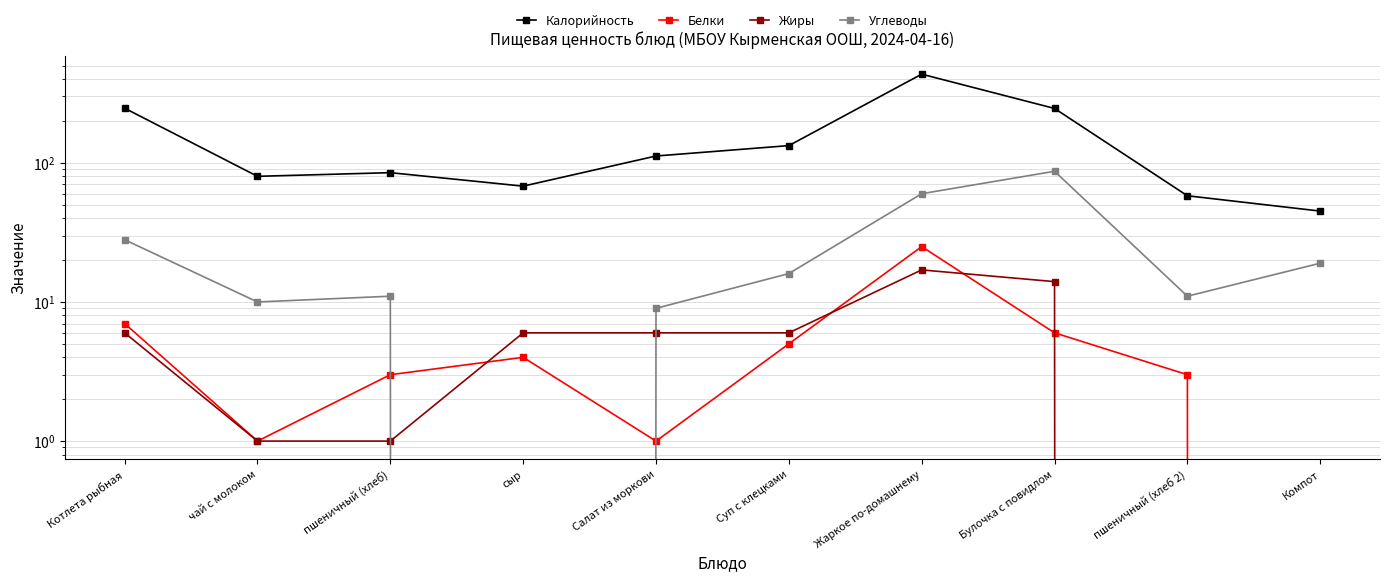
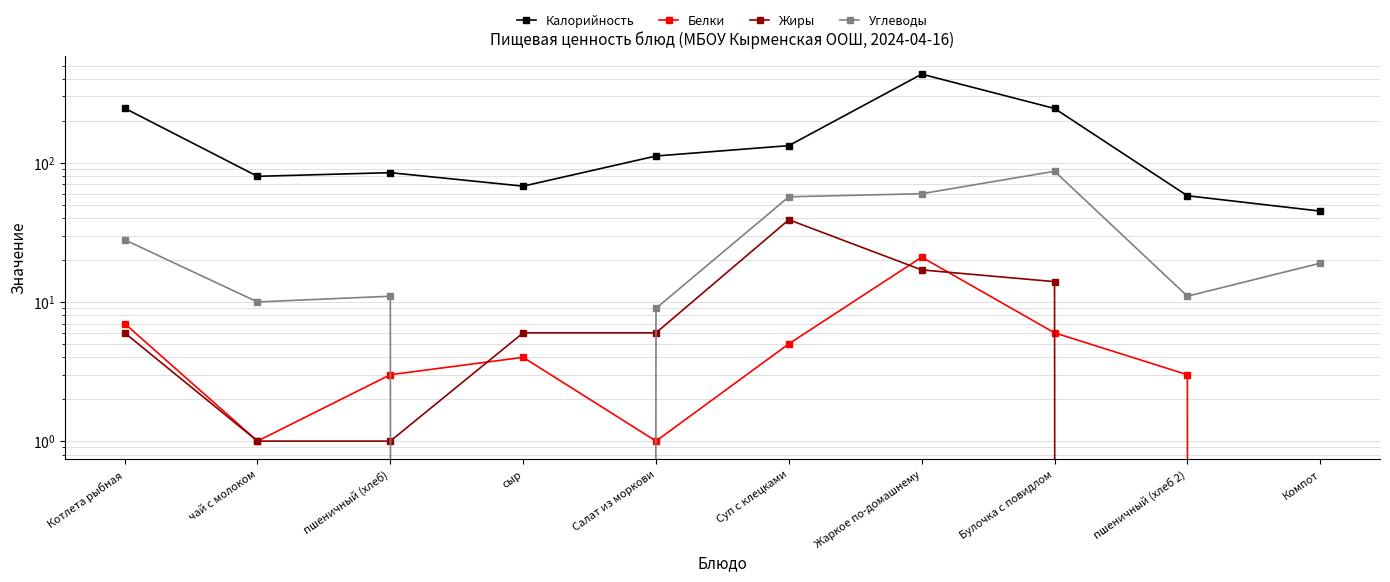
  {
    "Калорийность": {
      "Котлета рыбная": 250,
      "чай с молоком": 80,
      "пшеничный (хлеб)": 90,
      "сыр": 70,
      "Салат из моркови": 110,
      "Суп с клецками": 130,
      "Жаркое по-домашнему": 430,
      "Булочка с повидлом": 250,
      "пшеничный (хлеб 2)": 58,
      "Компот": 45
    },
    "Белки": {
      "Котлета рыбная": 7,
      "пшеничный (хлеб)": 3,
      "сыр": 4,
      "Салат из моркови": 1,
      "Суп с клецками": 5,
-     "Жаркое по-домашнему": 25,
+     "Жаркое по-домашнему": 21,
      "Булочка с повидлом": 6,
      "пшеничный (хлеб 2)": 3
    },
    "Жиры": {
      "Котлета рыбная": 6,
      "пшеничный (хлеб)": 1,
      "сыр": 6,
      "Салат из моркови": 6,
-     "Суп с клецками": 6,
+     "Суп с клецками": 39,
      "Жаркое по-домашнему": 17,
      "Булочка с повидлом": 14
    },
    "Углеводы": {
      "Котлета рыбная": 28,
      "чай с молоком": 10,
      "пшеничный (хлеб)": 11,
      "Салат из моркови": 9,
-     "Суп с клецками": 16,
+     "Суп с клецками": 57,
      "Жаркое по-домашнему": 60,
      "Булочка с повидлом": 90,
      "пшеничный (хлеб 2)": 11,
      "Компот": 19
    }
  }
